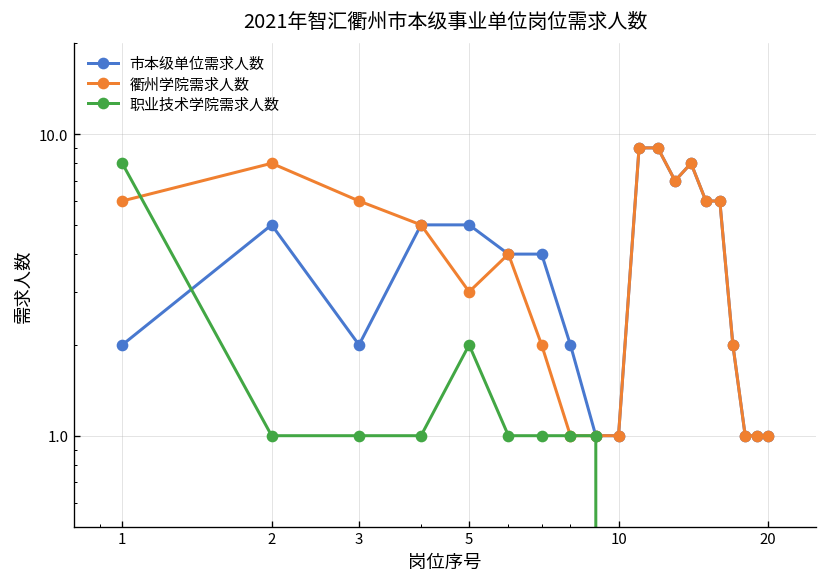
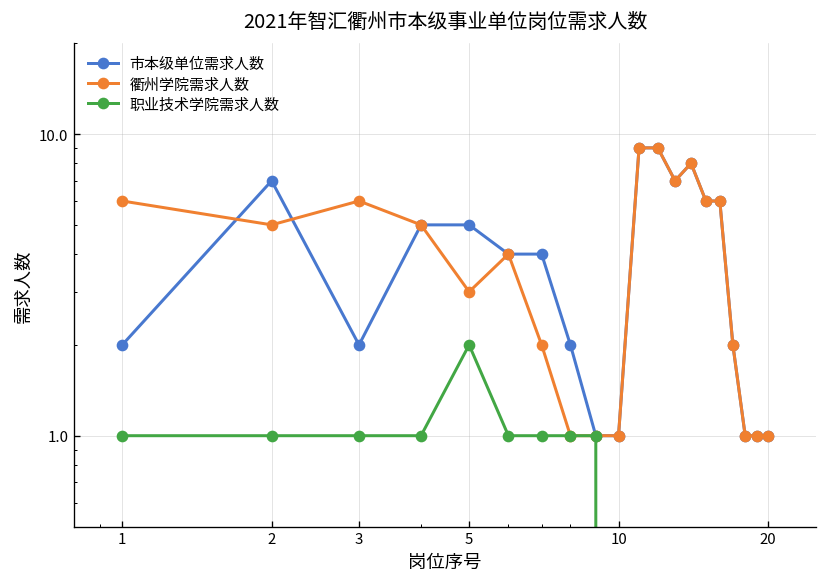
  {
    "市本级单位需求人数": {
      "1": 2,
-     "2": 5,
+     "2": 7,
      "3": 2,
      "5": 5
    },
    "衢州学院需求人数": {
      "1": 6,
-     "2": 8,
+     "2": 5,
      "3": 6,
      "5": 3
    },
    "职业技术学院需求人数": {
-     "1": 8,
+     "1": 1,
      "2": 1,
      "3": 1,
      "5": 2
    }
  }
